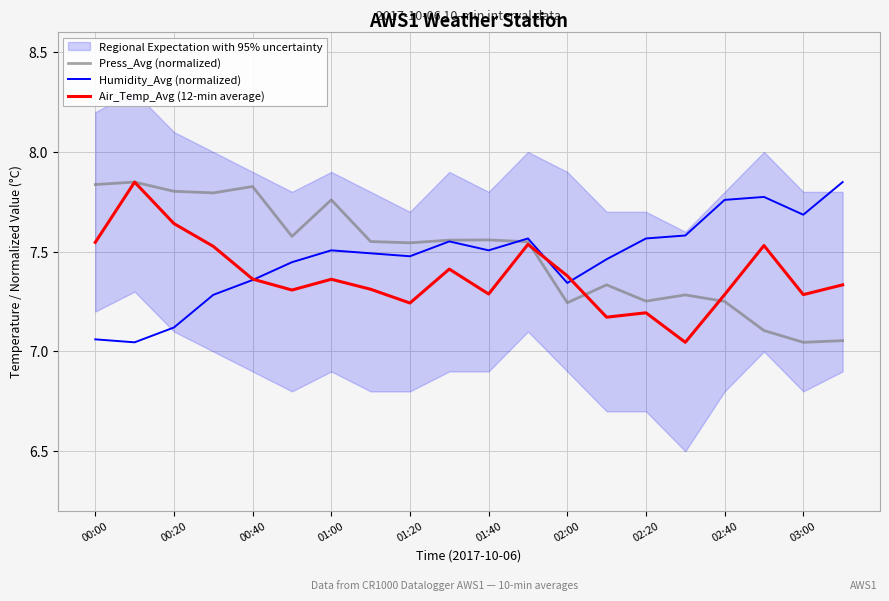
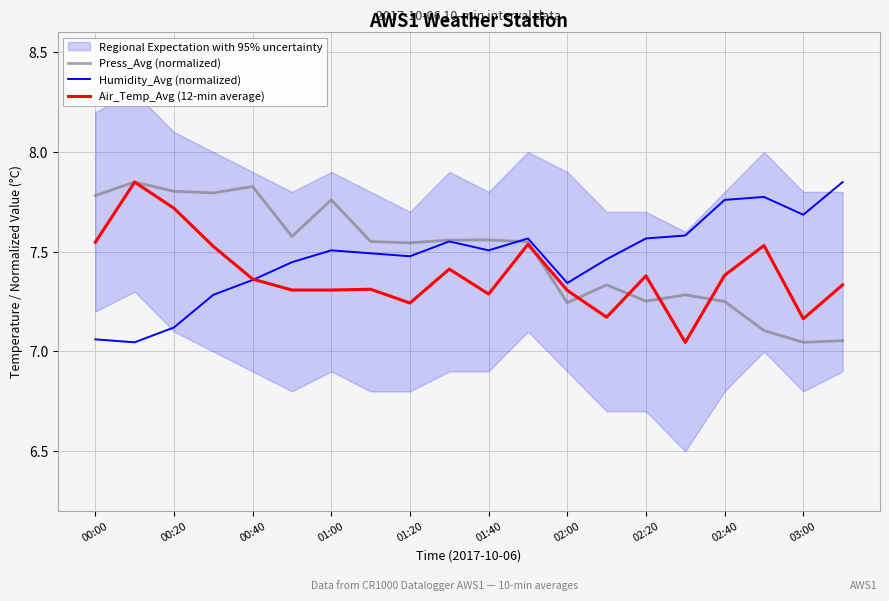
  {
    "Press_Avg (normalized)": {
-     "00:00": 7.84,
+     "00:00": 7.78,
      "00:20": 7.80,
      "00:40": 7.83,
      "01:00": 7.76,
      "01:20": 7.54,
      "01:40": 7.56,
      "02:00": 7.24,
      "02:20": 7.25,
      "02:40": 7.25,
      "03:00": 7.05
    },
    "Air_Temp_Avg (12-min average)": {
      "00:00": 7.55,
-     "00:20": 7.64,
-     "01:00": 7.36,
+     "00:20": 7.72,
+     "01:00": 7.31,
      "01:20": 7.24,
      "01:40": 7.29,
-     "02:00": 7.38,
-     "02:20": 7.19,
-     "02:40": 7.29,
-     "03:00": 7.29
+     "02:00": 7.31,
+     "02:20": 7.38,
+     "02:40": 7.38,
+     "03:00": 7.16
    }
  }
